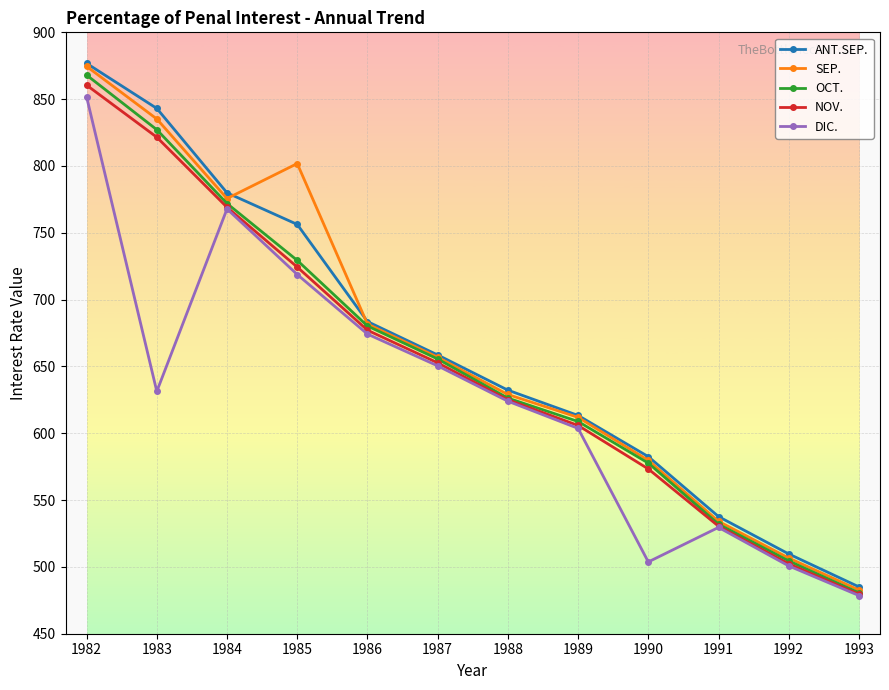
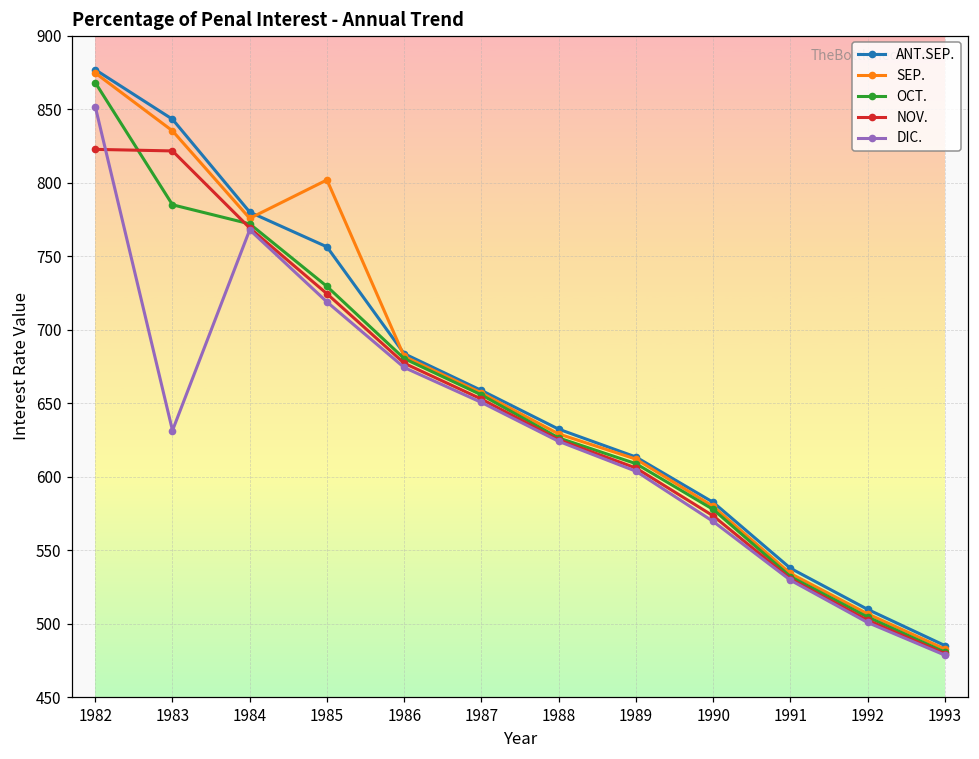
  {
    "ANT.SEP.": {
      "1982": 877,
      "1983": 843,
      "1984": 780,
      "1985": 756,
      "1988": 632,
      "1990": 583,
      "1991": 538,
      "1992": 510,
      "1993": 485
    },
    "SEP.": {
      "1982": 875,
      "1983": 835,
      "1984": 776,
      "1985": 802,
      "1988": 629,
      "1990": 580,
      "1991": 534,
      "1992": 507,
      "1993": 483
    },
    "OCT.": {
      "1982": 868,
-     "1983": 827,
+     "1983": 785,
      "1984": 772,
      "1985": 729,
      "1989": 609,
      "1990": 578,
      "1992": 504
    },
    "NOV.": {
-     "1982": 860,
+     "1982": 823,
      "1983": 822,
      "1985": 724,
      "1986": 677,
      "1987": 653,
      "1989": 606,
      "1990": 573
    },
    "DIC.": {
      "1982": 852,
      "1983": 631,
      "1985": 719,
      "1986": 674,
      "1987": 650,
      "1989": 604,
-     "1990": 504
+     "1990": 569
    }
  }
